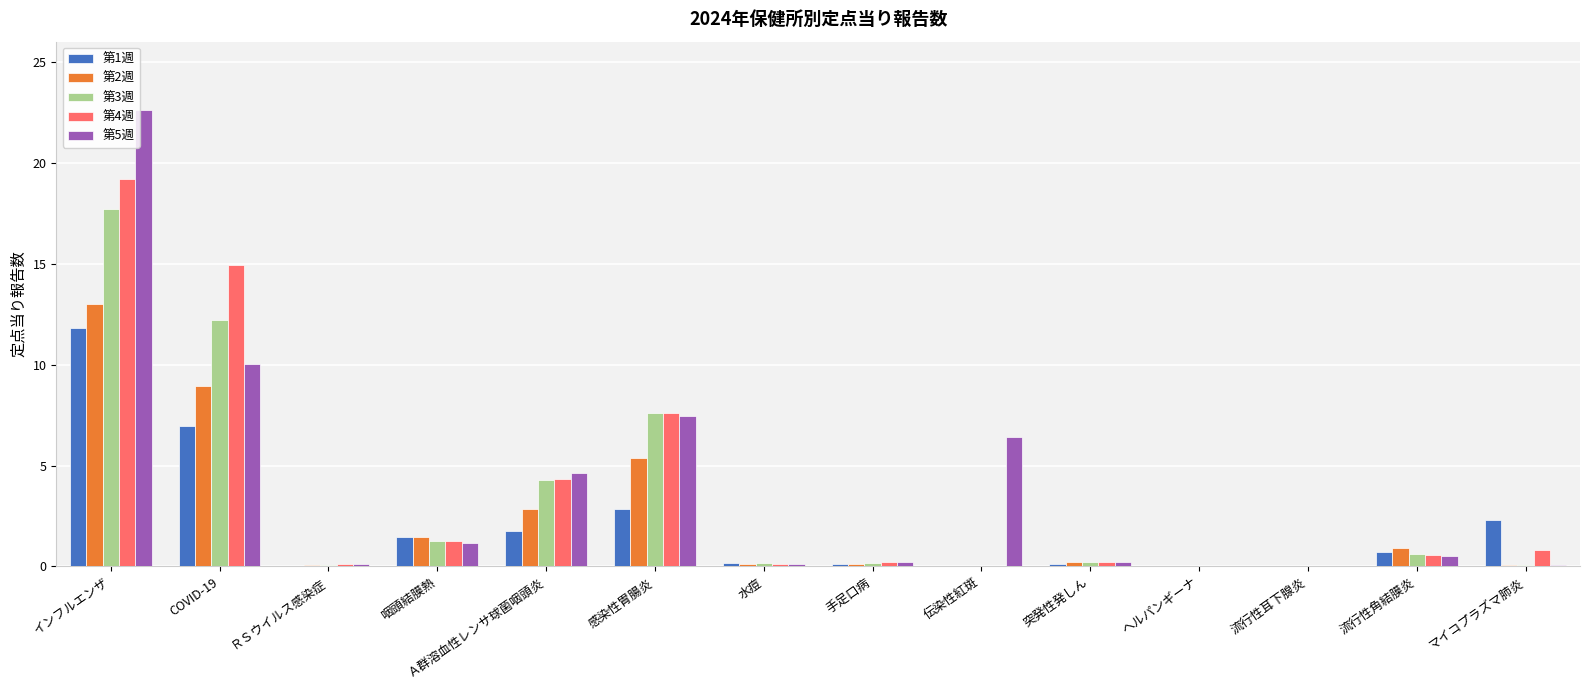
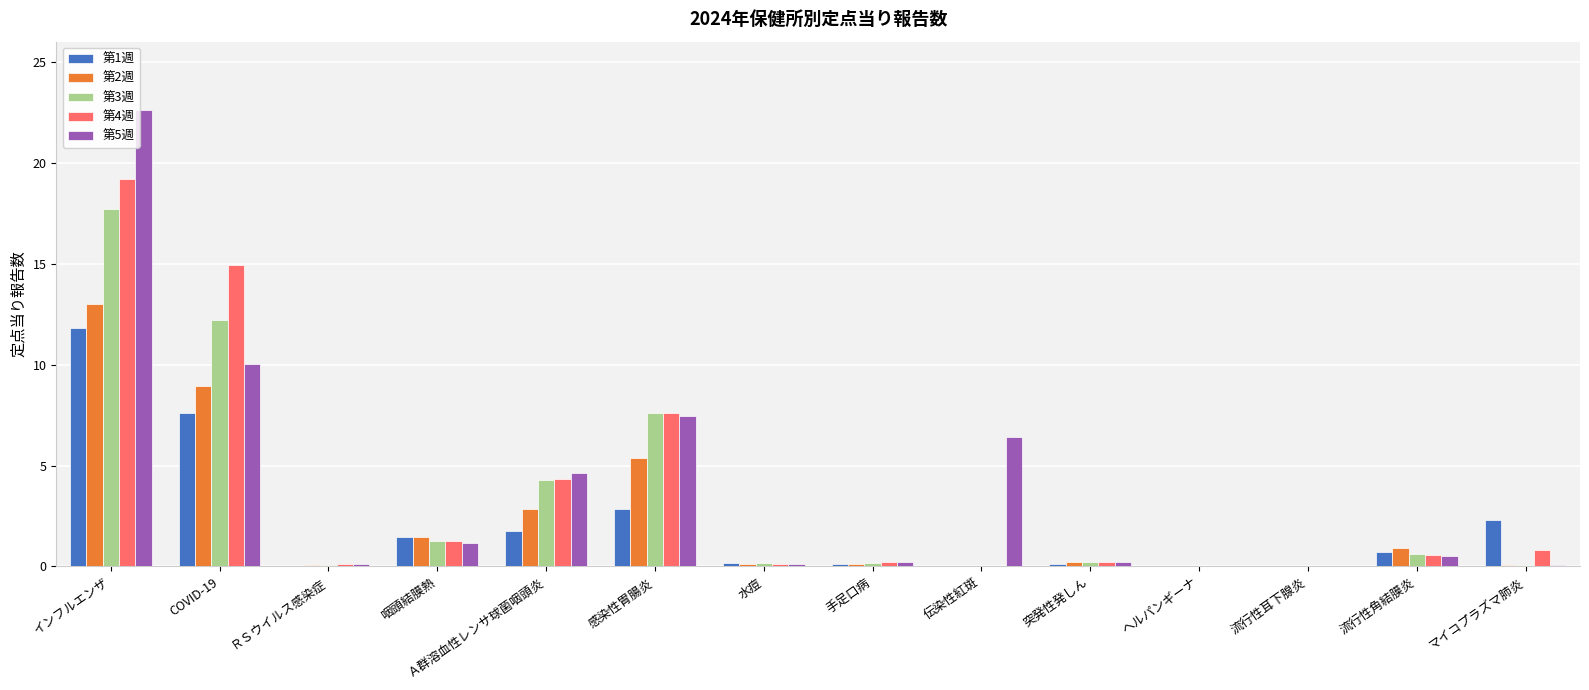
  {
    "第1週": {
      "インフルエンザ": 11.8,
-     "COVID-19": 7.0,
+     "COVID-19": 7.6,
      "咽頭結膜熱": 1.5,
      "Ａ群溶血性レンサ球菌咽頭炎": 1.7,
      "感染性胃腸炎": 2.8,
      "水痘": 0.2,
      "手足口病": 0.1,
      "流行性角結膜炎": 0.7,
      "マイコプラズマ肺炎": 2.3
    },
    "第2週": {
      "インフルエンザ": 13.0,
      "COVID-19": 9.0,
      "咽頭結膜熱": 1.4,
      "Ａ群溶血性レンサ球菌咽頭炎": 2.8,
      "感染性胃腸炎": 5.4,
      "水痘": 0.1,
      "手足口病": 0.1,
      "突発性発しん": 0.2,
      "流行性角結膜炎": 0.9
    },
    "第3週": {
      "インフルエンザ": 17.7,
      "COVID-19": 12.2,
      "咽頭結膜熱": 1.3,
      "Ａ群溶血性レンサ球菌咽頭炎": 4.3,
      "感染性胃腸炎": 7.6,
      "水痘": 0.2,
      "手足口病": 0.2,
      "突発性発しん": 0.2,
      "流行性角結膜炎": 0.6
    },
    "第4週": {
      "インフルエンザ": 19.2,
      "COVID-19": 14.9,
      "咽頭結膜熱": 1.2,
      "Ａ群溶血性レンサ球菌咽頭炎": 4.4,
      "感染性胃腸炎": 7.6,
      "水痘": 0.1,
      "手足口病": 0.2,
      "突発性発しん": 0.2,
      "流行性角結膜炎": 0.6,
      "マイコプラズマ肺炎": 0.8
    },
    "第5週": {
      "インフルエンザ": 22.6,
      "COVID-19": 10.0,
      "咽頭結膜熱": 1.2,
      "Ａ群溶血性レンサ球菌咽頭炎": 4.6,
      "感染性胃腸炎": 7.4,
      "水痘": 0.1,
      "手足口病": 0.2,
      "伝染性紅斑": 6.4,
      "突発性発しん": 0.2,
      "流行性角結膜炎": 0.5
    }
  }
